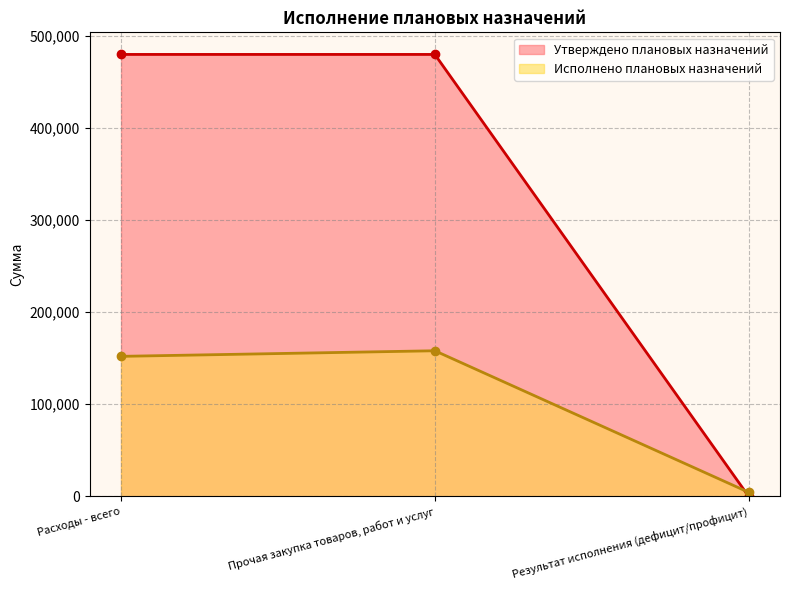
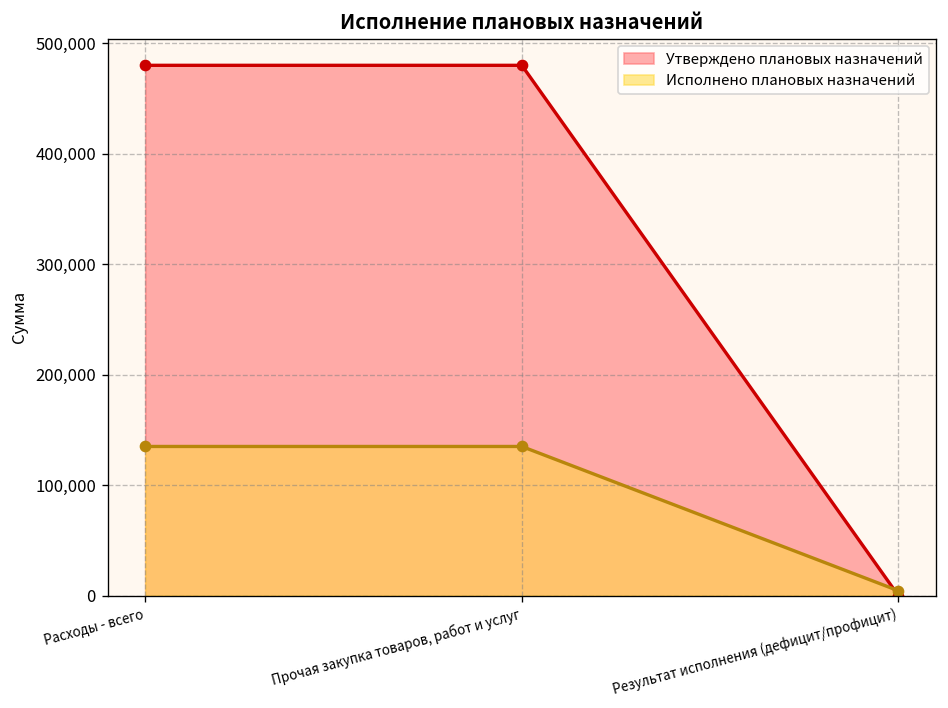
  {
    "Утверждено плановых назначений": {
      "Расходы - всего": "480,000",
      "Прочая закупка товаров, работ и услуг": "480,000",
      "Результат исполнения (дефицит/профицит)": "0"
    },
    "Исполнено плановых назначений": {
-     "Расходы - всего": "150,000",
-     "Прочая закупка товаров, работ и услуг": "160,000",
+     "Расходы - всего": "130,000",
+     "Прочая закупка товаров, работ и услуг": "130,000",
      "Результат исполнения (дефицит/профицит)": "0"
    }
  }
